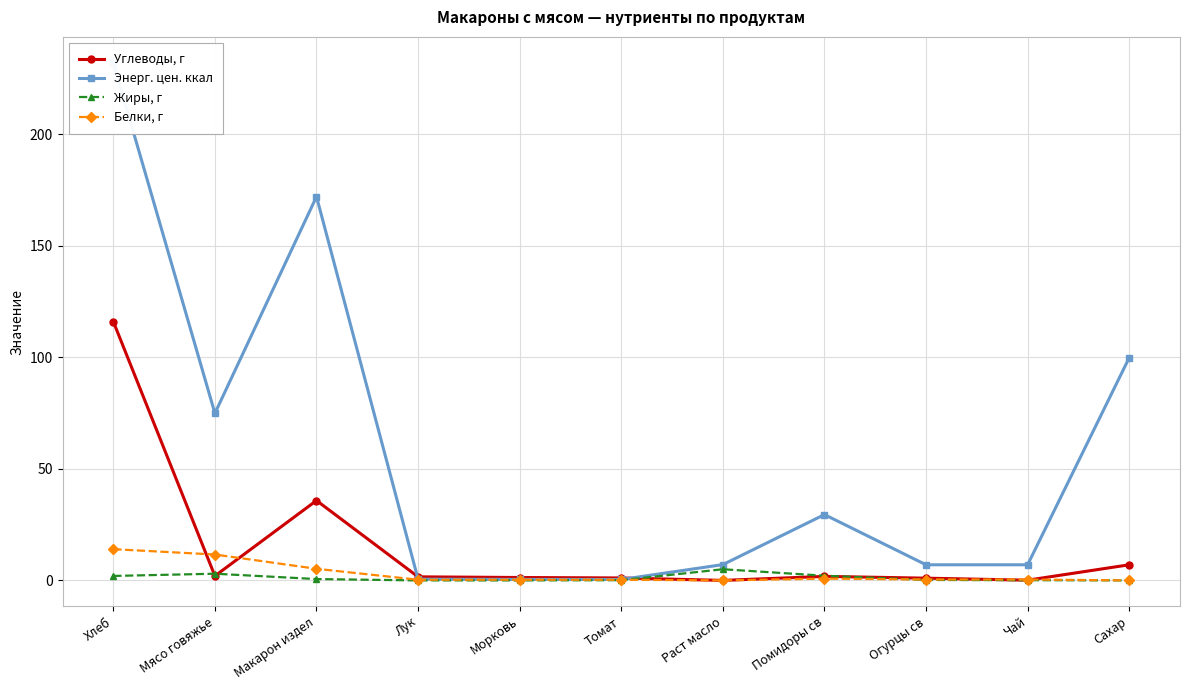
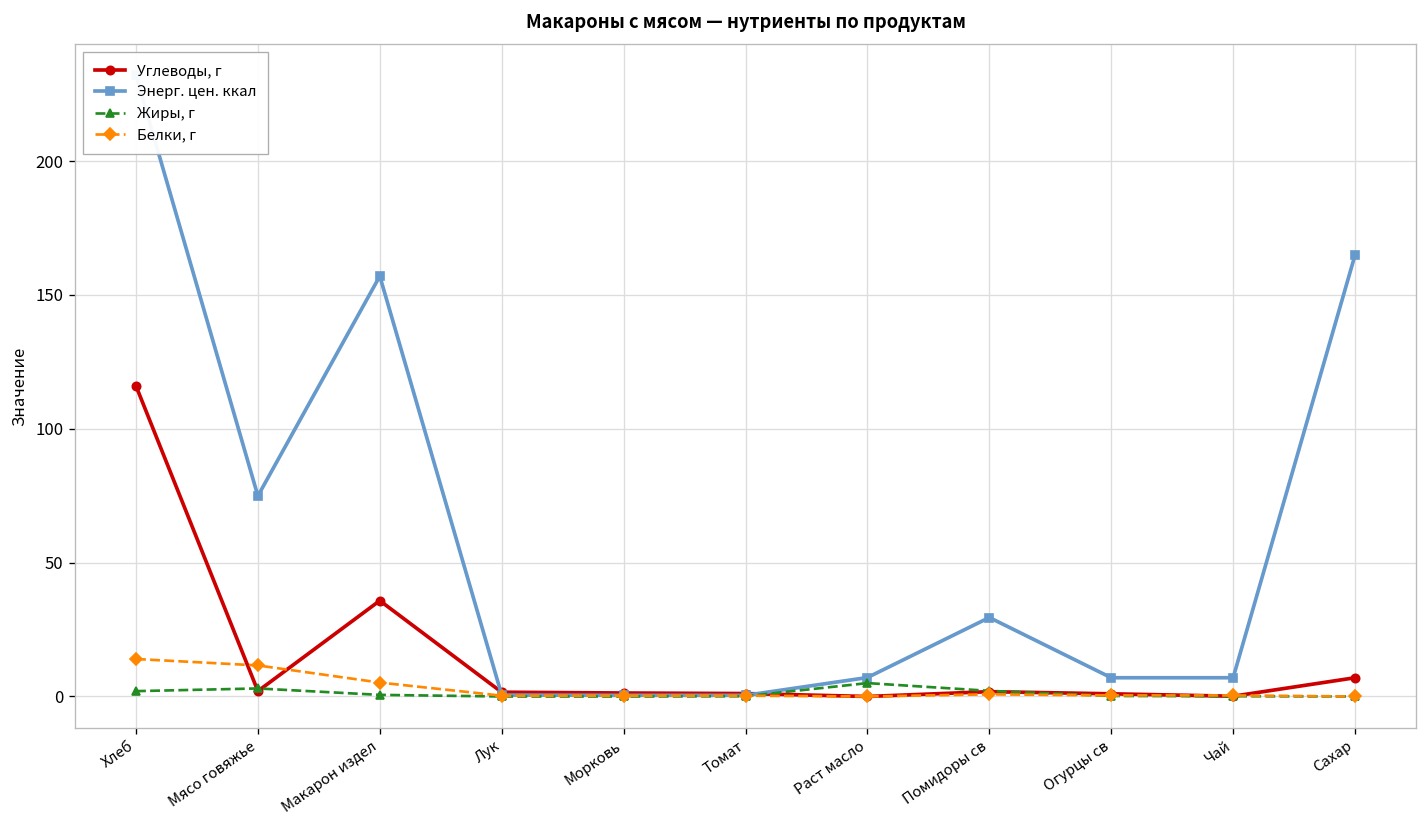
  {
    "Углеводы, г": {
      "Хлеб": 116,
      "Макарон издел": 36,
      "Сахар": 7
    },
    "Энерг. цен. ккал": {
      "Мясо говяжье": 75,
-     "Макарон издел": 172,
+     "Макарон издел": 157,
      "Раст масло": 7,
      "Помидоры св": 30,
      "Огурцы св": 7,
      "Чай": 7,
-     "Сахар": 100
+     "Сахар": 165
    },
    "Жиры, г": {
      "Хлеб": 2,
      "Макарон издел": 1,
      "Раст масло": 5
    },
    "Белки, г": {
      "Хлеб": 14,
      "Мясо говяжье": 12,
      "Макарон издел": 5
    }
  }
